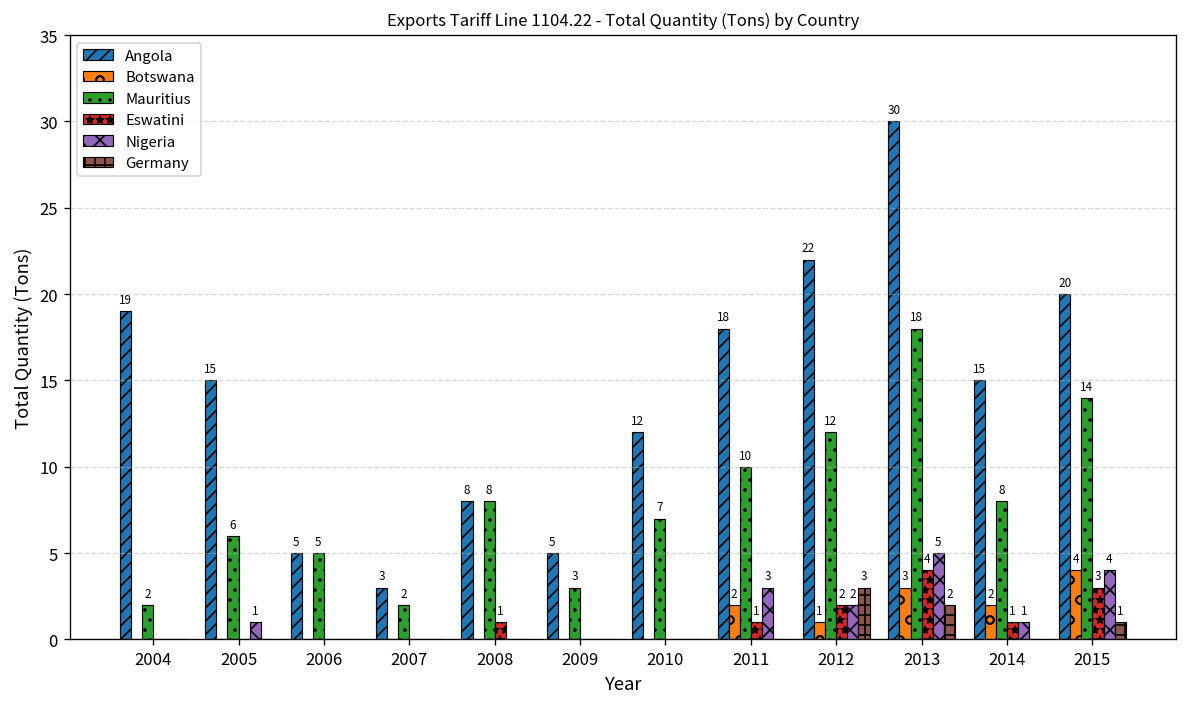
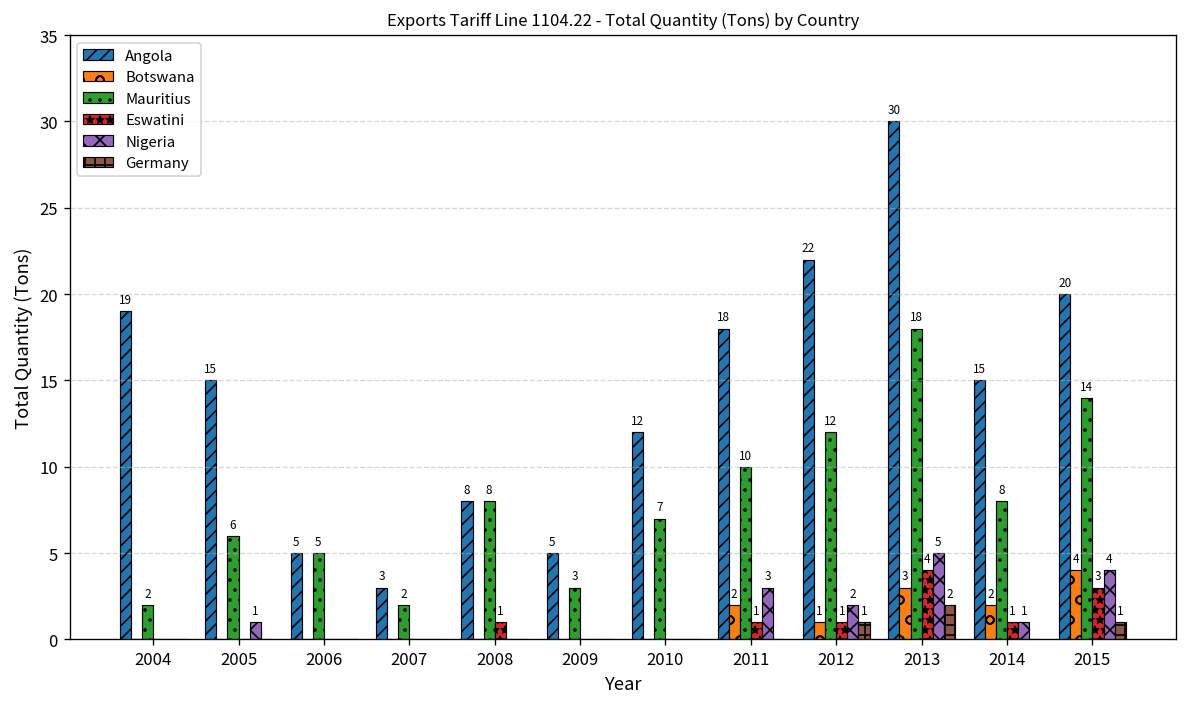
  {
    "Angola": {
      "2004": 19,
      "2005": 15,
      "2006": 5,
      "2007": 3,
      "2008": 8,
      "2009": 5,
      "2010": 12,
      "2011": 18,
      "2012": 22,
      "2013": 30,
      "2014": 15,
      "2015": 20
    },
    "Botswana": {
      "2011": 2,
      "2012": 1,
      "2013": 3,
      "2014": 2,
      "2015": 4
    },
    "Mauritius": {
      "2004": 2,
      "2005": 6,
      "2006": 5,
      "2007": 2,
      "2008": 8,
      "2009": 3,
      "2010": 7,
      "2011": 10,
      "2012": 12,
      "2013": 18,
      "2014": 8,
      "2015": 14
    },
    "Eswatini": {
      "2008": 1,
      "2011": 1,
-     "2012": 2,
+     "2012": 1,
      "2013": 4,
      "2014": 1,
      "2015": 3
    },
    "Nigeria": {
      "2005": 1,
      "2011": 3,
      "2012": 2,
      "2013": 5,
      "2014": 1,
      "2015": 4
    },
    "Germany": {
-     "2012": 3,
+     "2012": 1,
      "2013": 2,
      "2015": 1
    }
  }
